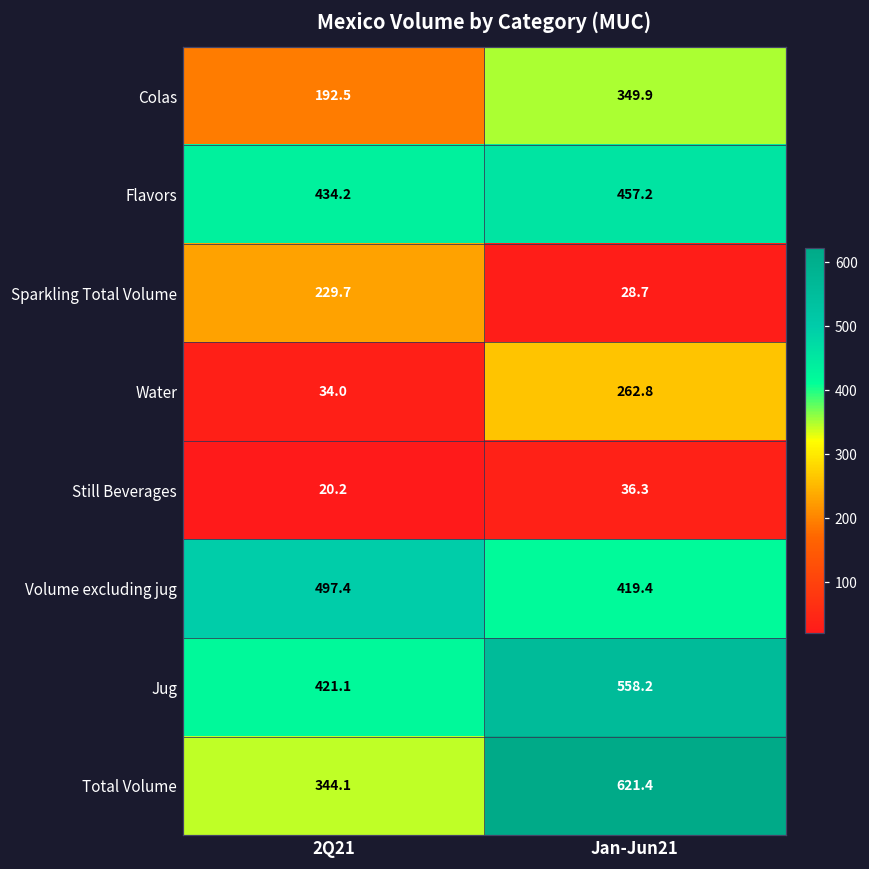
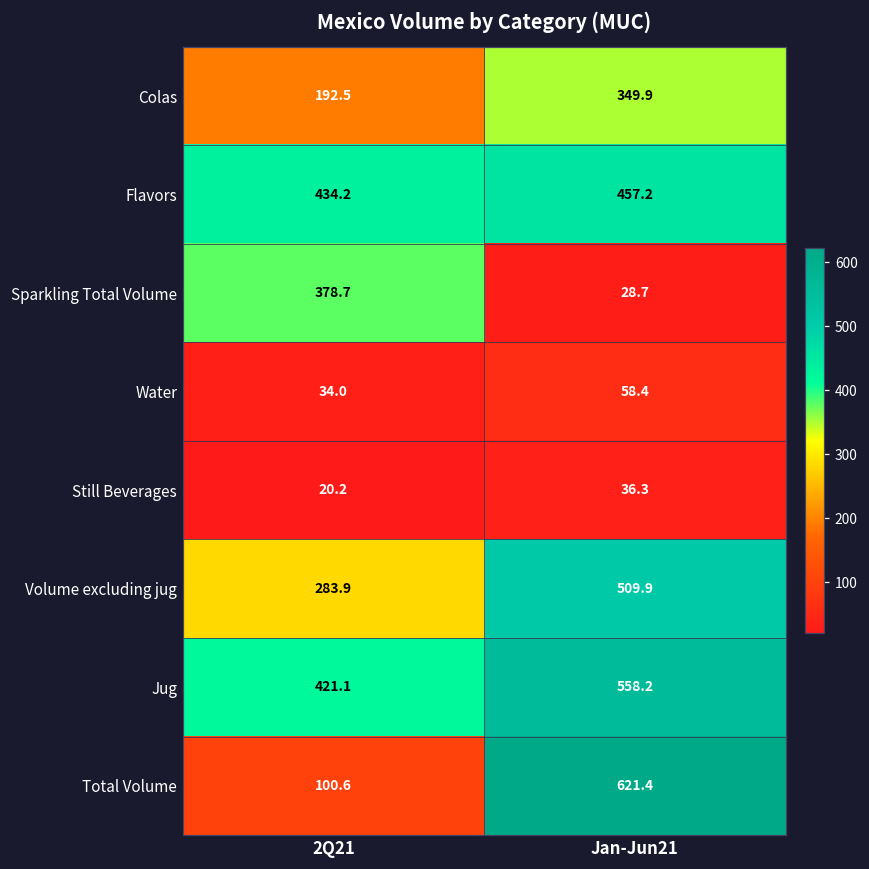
  {
    "Colas": {
      "2Q21": 192.5,
      "Jan-Jun21": 349.9
    },
    "Flavors": {
      "2Q21": 434.2,
      "Jan-Jun21": 457.2
    },
    "Sparkling Total Volume": {
-     "2Q21": 229.7,
+     "2Q21": 378.7,
      "Jan-Jun21": 28.7
    },
    "Water": {
      "2Q21": 34.0,
-     "Jan-Jun21": 262.8
+     "Jan-Jun21": 58.4
    },
    "Still Beverages": {
      "2Q21": 20.2,
      "Jan-Jun21": 36.3
    },
    "Volume excluding jug": {
-     "2Q21": 497.4,
-     "Jan-Jun21": 419.4
+     "2Q21": 283.9,
+     "Jan-Jun21": 509.9
    },
    "Jug": {
      "2Q21": 421.1,
      "Jan-Jun21": 558.2
    },
    "Total Volume": {
-     "2Q21": 344.1,
+     "2Q21": 100.6,
      "Jan-Jun21": 621.4
    }
  }
